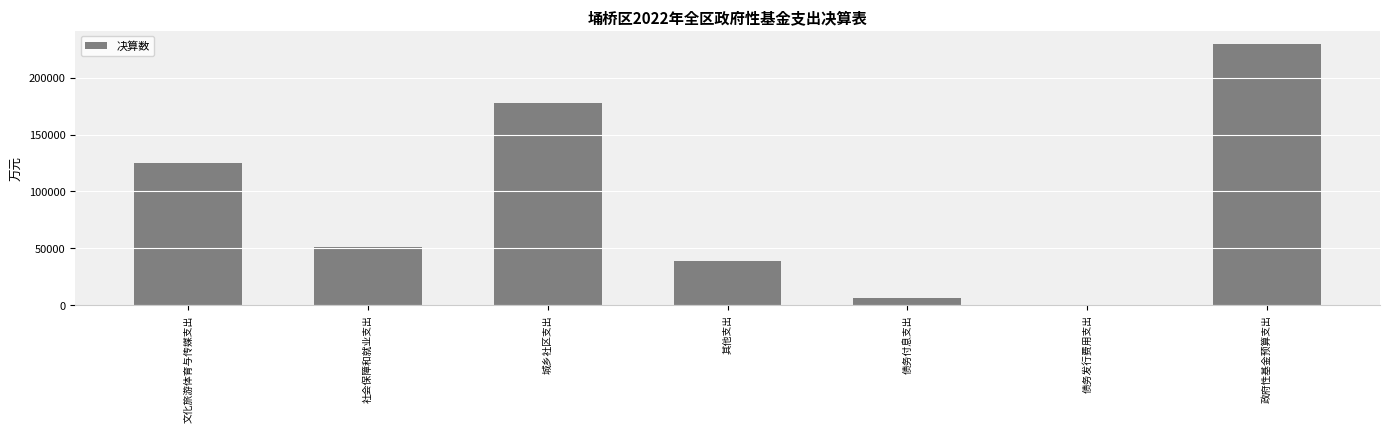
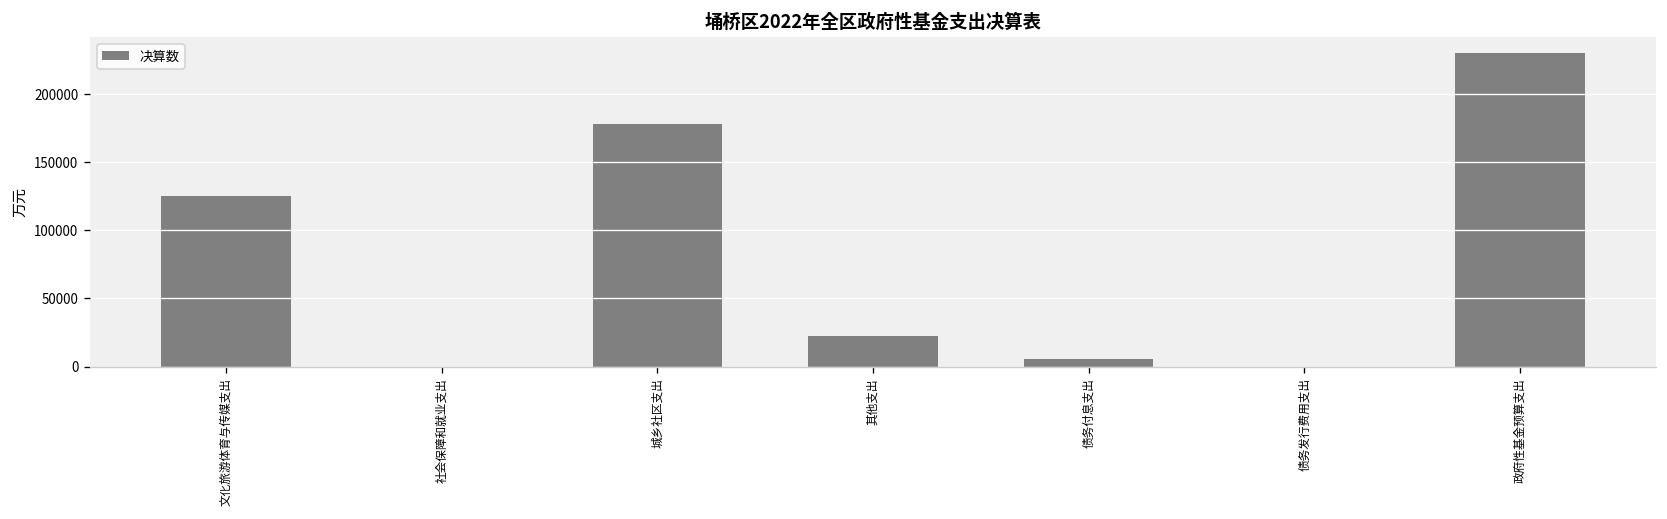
  {
    "文化旅游体育与传媒支出": 125000,
-   "社会保障和就业支出": 51000,
+   "社会保障和就业支出": 0,
    "城乡社区支出": 178000,
-   "其他支出": 38000,
+   "其他支出": 23000,
    "债务付息支出": 6000,
    "政府性基金预算支出": 230000
  }
